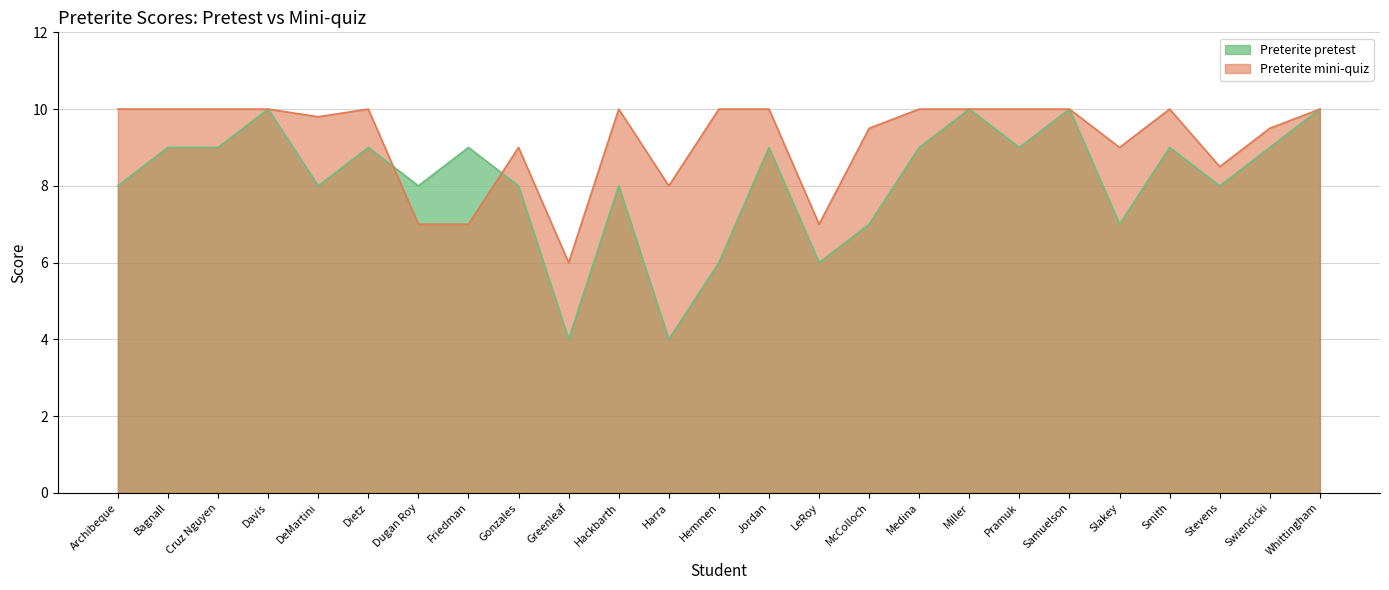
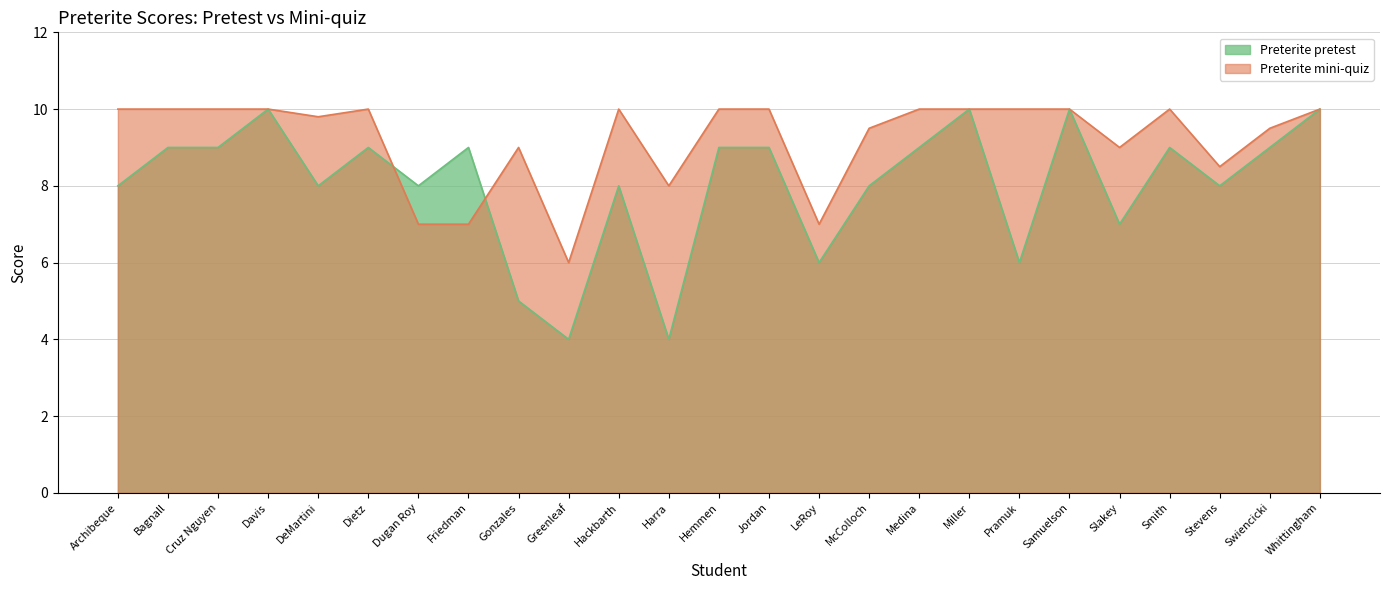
  {
    "Preterite pretest": {
      "Archibeque": 8,
      "Bagnall": 9,
      "Cruz Nguyen": 9,
      "DeMartini": 8,
      "Dietz": 9,
      "Dugan Roy": 8,
      "Friedman": 9,
-     "Gonzales": 8,
+     "Gonzales": 5,
      "Greenleaf": 4,
      "Hackbarth": 8,
      "Harra": 4,
-     "Hemmen": 6,
+     "Hemmen": 9,
      "Jordan": 9,
      "LeRoy": 6,
-     "McColloch": 7,
+     "McColloch": 8,
      "Medina": 9,
-     "Pramuk": 9,
+     "Pramuk": 6,
      "Slakey": 7,
      "Smith": 9,
      "Stevens": 8,
      "Swiencicki": 9
    },
    "Preterite mini-quiz": {
      "Archibeque": 10,
      "Bagnall": 10,
      "Cruz Nguyen": 10,
      "DeMartini": 9.8,
      "Dietz": 10,
      "Dugan Roy": 7,
      "Friedman": 7,
      "Gonzales": 9,
      "Greenleaf": 6,
      "Hackbarth": 10,
      "Harra": 8,
      "Hemmen": 10,
      "Jordan": 10,
      "LeRoy": 7,
      "McColloch": 9.5,
      "Medina": 10,
      "Pramuk": 10,
      "Slakey": 9,
      "Smith": 10,
      "Stevens": 8.5,
      "Swiencicki": 9.5
    }
  }
